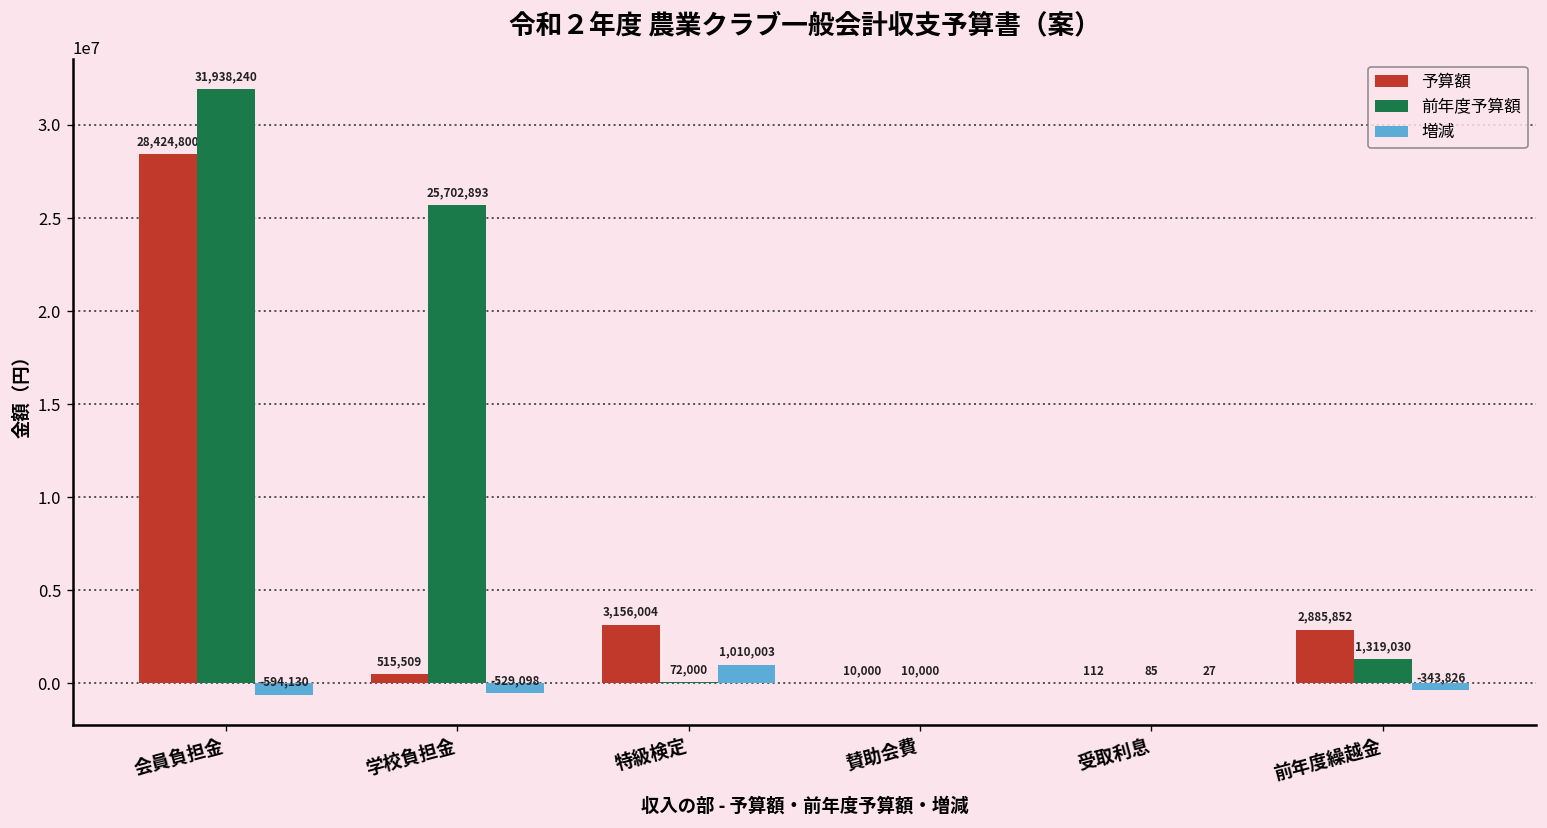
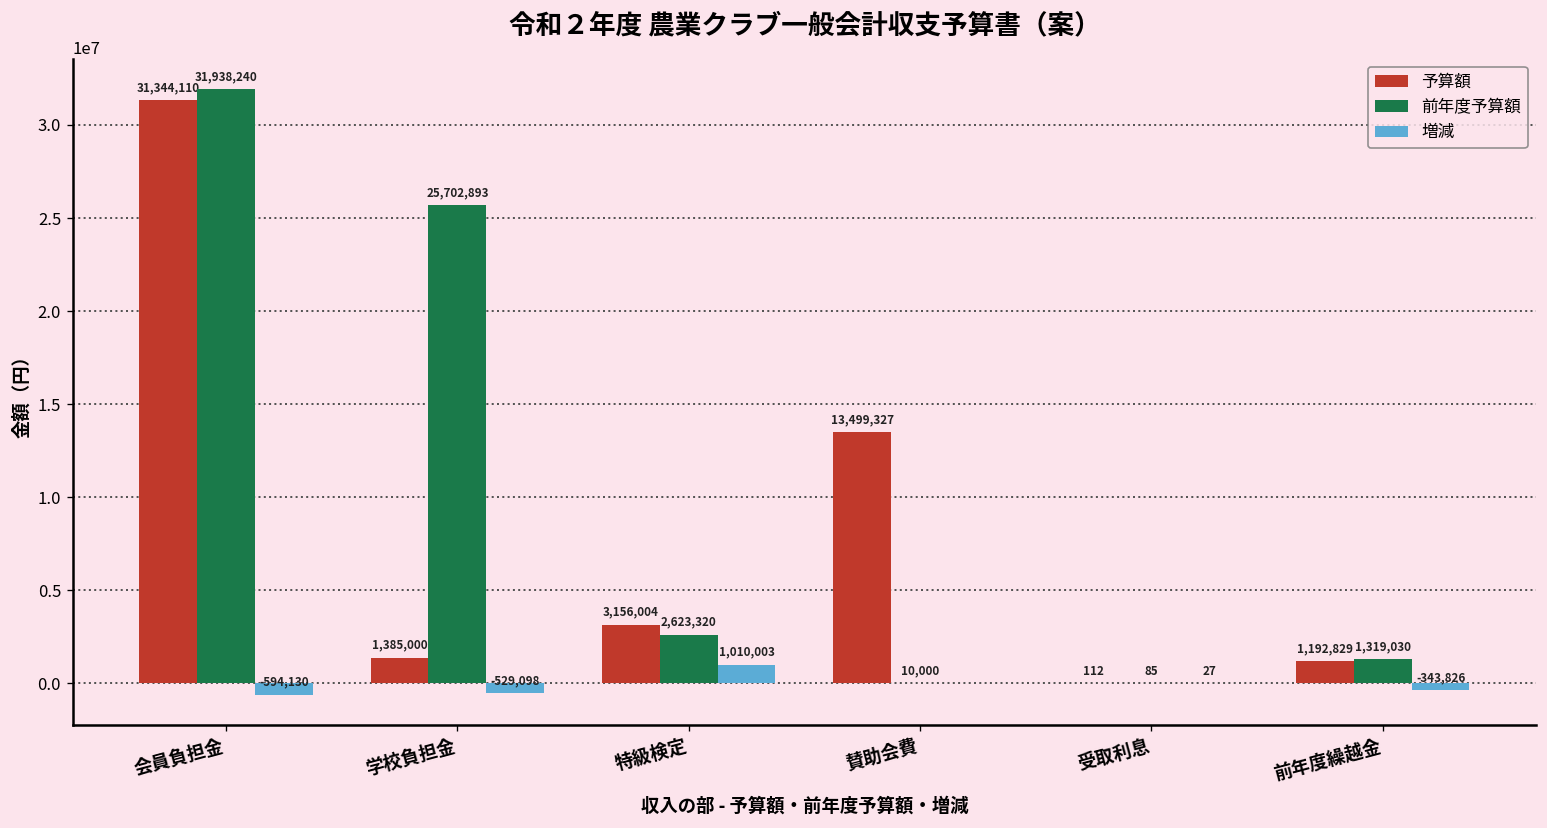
  {
    "予算額": {
-     "会員負担金": "28,424,800",
-     "学校負担金": "515,509",
+     "会員負担金": "31,344,110",
+     "学校負担金": "1,385,000",
      "特級検定": "3,156,004",
-     "賛助会費": "10,000",
+     "賛助会費": "13,499,327",
      "受取利息": "112",
-     "前年度繰越金": "2,885,852"
+     "前年度繰越金": "1,192,829"
    },
    "前年度予算額": {
      "会員負担金": "31,938,240",
      "学校負担金": "25,702,893",
-     "特級検定": "72,000",
+     "特級検定": "2,623,320",
      "賛助会費": "10,000",
      "受取利息": "85",
      "前年度繰越金": "1,319,030"
    },
    "増減": {
      "会員負担金": "-594,130",
      "学校負担金": "-529,098",
      "特級検定": "1,010,003",
      "受取利息": "27",
      "前年度繰越金": "-343,826"
    }
  }
